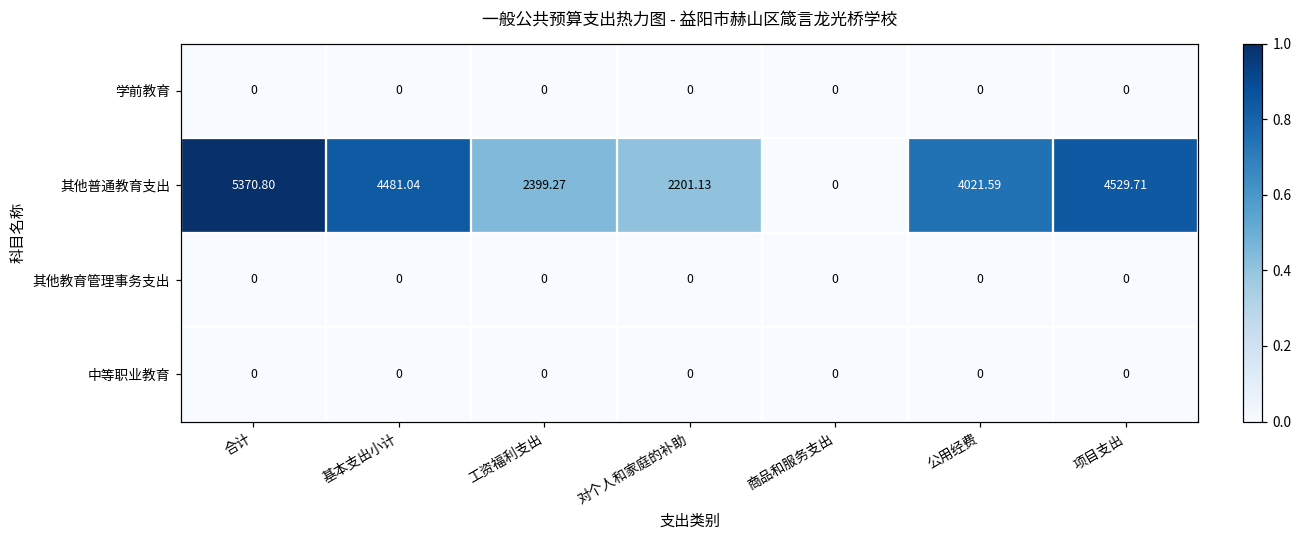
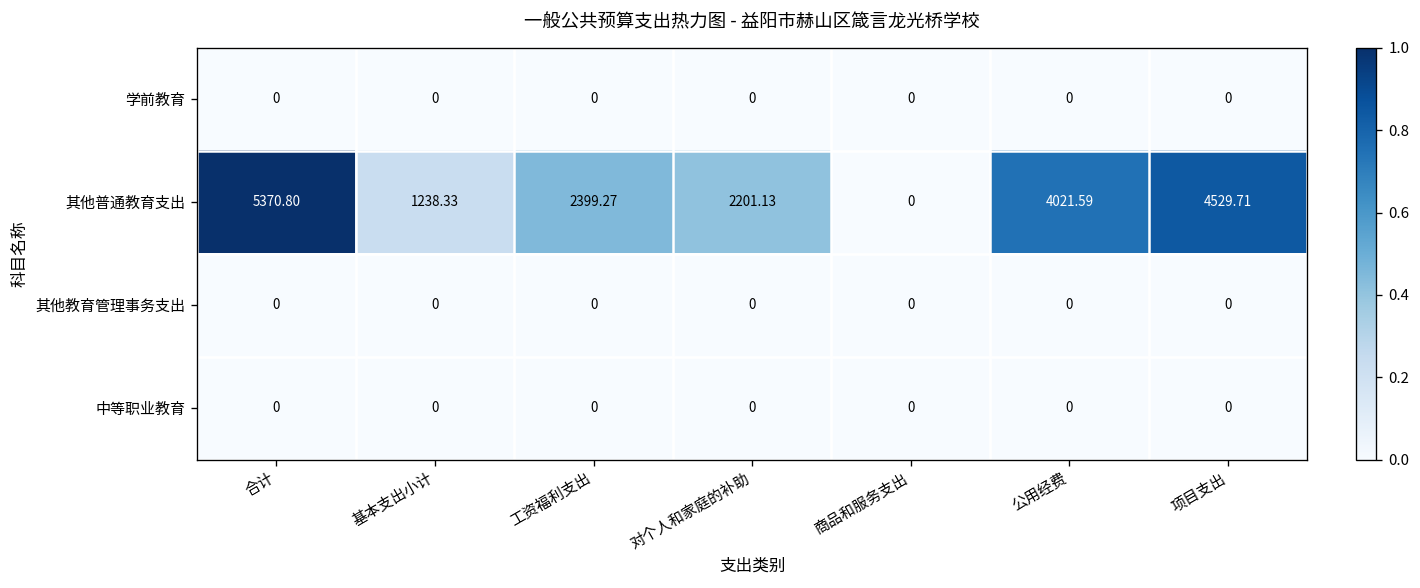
  {
    "学前教育": {
      "合计": 0,
      "基本支出小计": 0,
      "工资福利支出": 0,
      "对个人和家庭的补助": 0,
      "商品和服务支出": 0,
      "公用经费": 0,
      "项目支出": 0
    },
    "其他普通教育支出": {
      "合计": 5370.80,
-     "基本支出小计": 4481.04,
+     "基本支出小计": 1238.33,
      "工资福利支出": 2399.27,
      "对个人和家庭的补助": 2201.13,
      "商品和服务支出": 0,
      "公用经费": 4021.59,
      "项目支出": 4529.71
    },
    "其他教育管理事务支出": {
      "合计": 0,
      "基本支出小计": 0,
      "工资福利支出": 0,
      "对个人和家庭的补助": 0,
      "商品和服务支出": 0,
      "公用经费": 0,
      "项目支出": 0
    },
    "中等职业教育": {
      "合计": 0,
      "基本支出小计": 0,
      "工资福利支出": 0,
      "对个人和家庭的补助": 0,
      "商品和服务支出": 0,
      "公用经费": 0,
      "项目支出": 0
    }
  }
